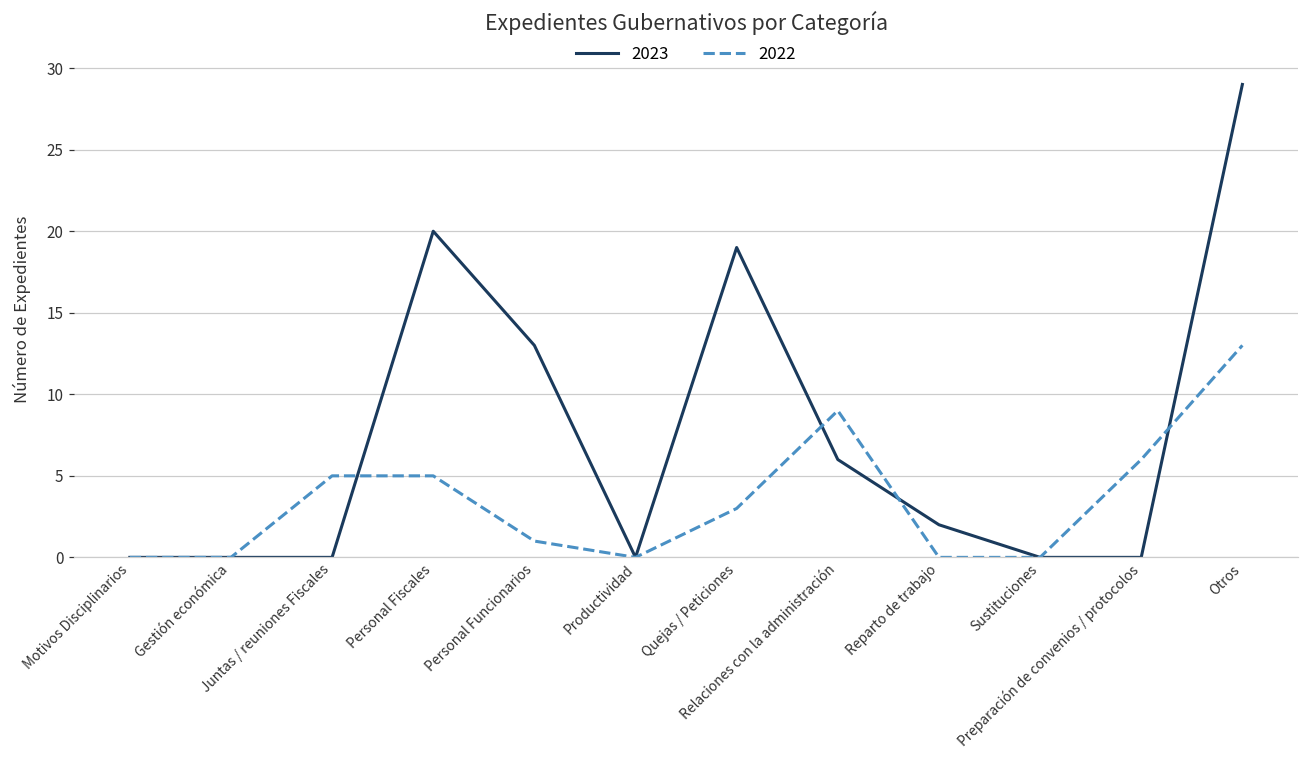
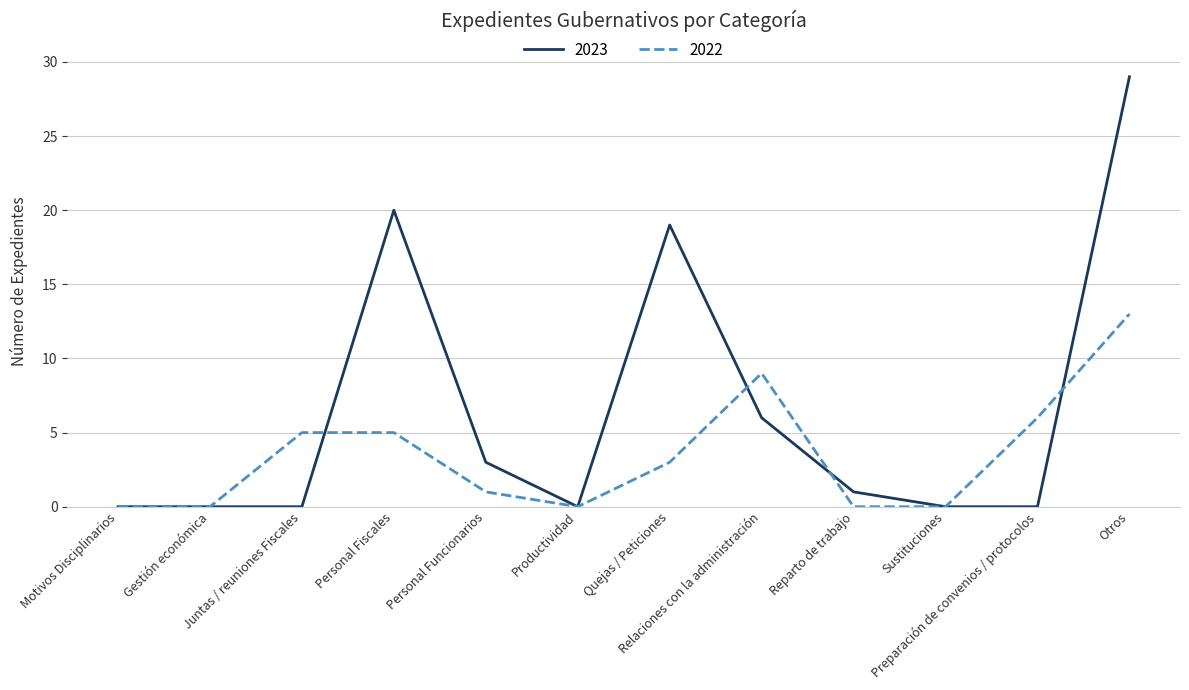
  {
    "2023": {
      "Juntas / reuniones Fiscales": 0,
      "Personal Fiscales": 20,
-     "Personal Funcionarios": 13,
+     "Personal Funcionarios": 3,
      "Quejas / Peticiones": 19,
      "Relaciones con la administración": 6,
-     "Reparto de trabajo": 2,
+     "Reparto de trabajo": 1,
      "Preparación de convenios / protocolos": 0,
      "Otros": 29
    },
    "2022": {
      "Juntas / reuniones Fiscales": 5,
      "Personal Fiscales": 5,
      "Personal Funcionarios": 1,
      "Quejas / Peticiones": 3,
      "Relaciones con la administración": 9,
      "Reparto de trabajo": 0,
      "Preparación de convenios / protocolos": 6,
      "Otros": 13
    }
  }
